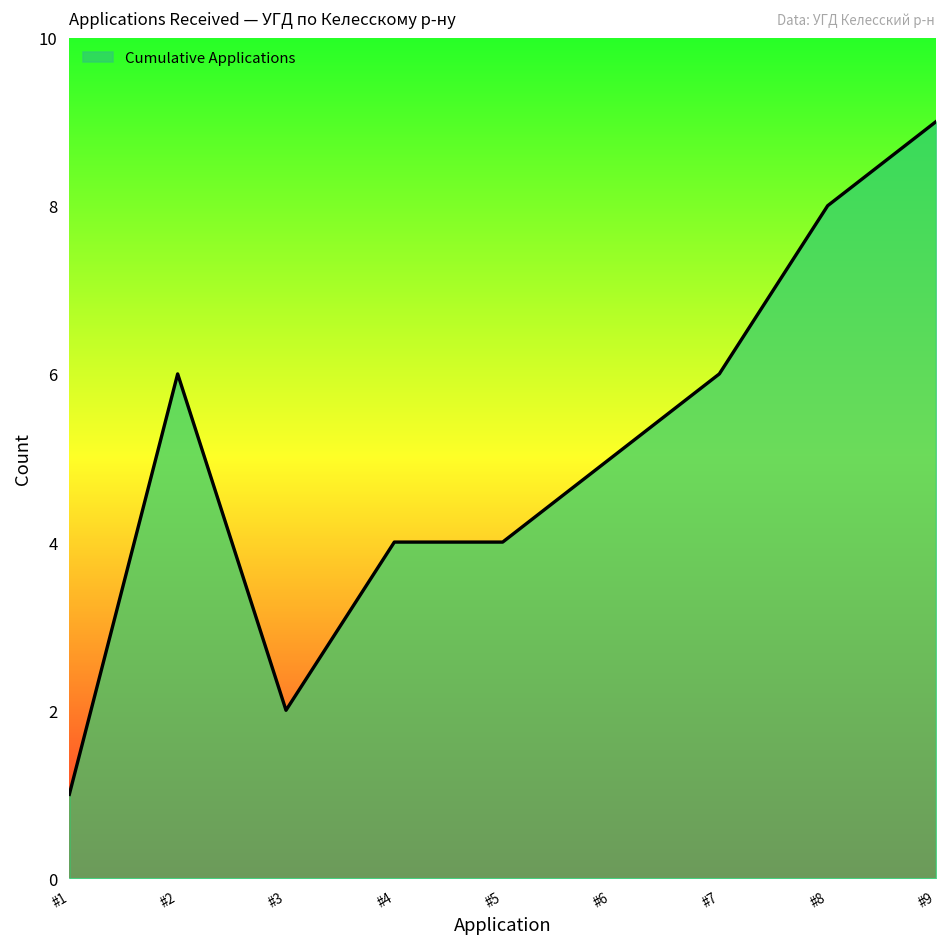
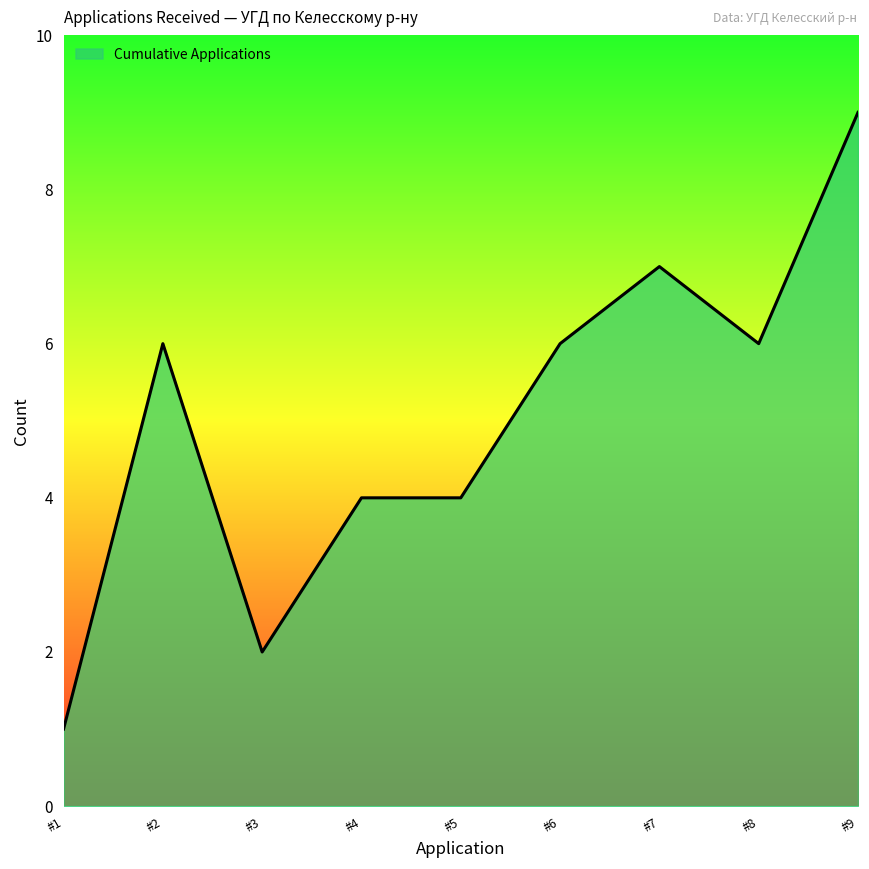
  {
    "#1": 1,
    "#2": 6,
    "#3": 2,
    "#4": 4,
    "#5": 4,
-   "#6": 5,
-   "#7": 6,
-   "#8": 8,
+   "#6": 6,
+   "#7": 7,
+   "#8": 6,
    "#9": 9
  }
